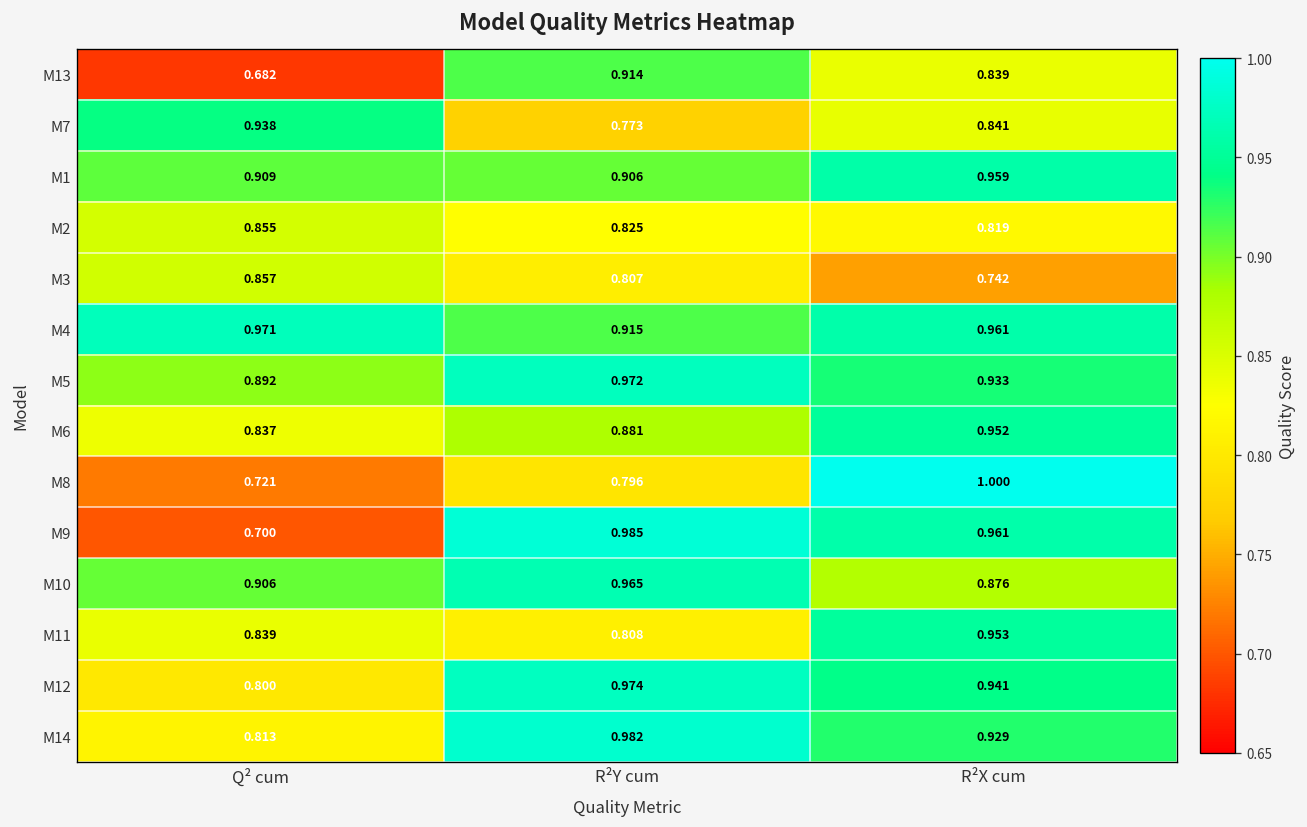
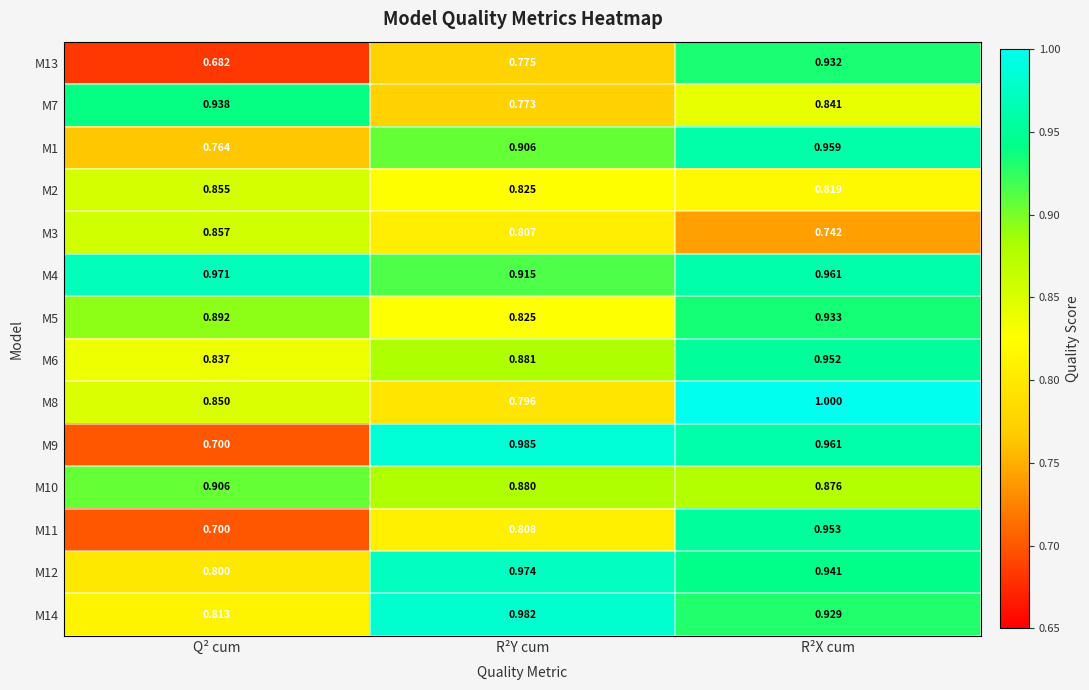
  {
    "M13": {
      "Q² cum": 0.682,
-     "R²Y cum": 0.914,
-     "R²X cum": 0.839
+     "R²Y cum": 0.775,
+     "R²X cum": 0.932
    },
    "M7": {
      "Q² cum": 0.938,
      "R²Y cum": 0.773,
      "R²X cum": 0.841
    },
    "M1": {
-     "Q² cum": 0.909,
+     "Q² cum": 0.764,
      "R²Y cum": 0.906,
      "R²X cum": 0.959
    },
    "M2": {
      "Q² cum": 0.855,
      "R²Y cum": 0.825,
      "R²X cum": 0.819
    },
    "M3": {
      "Q² cum": 0.857,
      "R²Y cum": 0.807,
      "R²X cum": 0.742
    },
    "M4": {
      "Q² cum": 0.971,
      "R²Y cum": 0.915,
      "R²X cum": 0.961
    },
    "M5": {
      "Q² cum": 0.892,
-     "R²Y cum": 0.972,
+     "R²Y cum": 0.825,
      "R²X cum": 0.933
    },
    "M6": {
      "Q² cum": 0.837,
      "R²Y cum": 0.881,
      "R²X cum": 0.952
    },
    "M8": {
-     "Q² cum": 0.721,
+     "Q² cum": 0.850,
      "R²Y cum": 0.796,
      "R²X cum": 1.000
    },
    "M9": {
      "Q² cum": 0.700,
      "R²Y cum": 0.985,
      "R²X cum": 0.961
    },
    "M10": {
      "Q² cum": 0.906,
-     "R²Y cum": 0.965,
+     "R²Y cum": 0.880,
      "R²X cum": 0.876
    },
    "M11": {
-     "Q² cum": 0.839,
+     "Q² cum": 0.700,
      "R²Y cum": 0.808,
      "R²X cum": 0.953
    },
    "M12": {
      "Q² cum": 0.800,
      "R²Y cum": 0.974,
      "R²X cum": 0.941
    },
    "M14": {
      "Q² cum": 0.813,
      "R²Y cum": 0.982,
      "R²X cum": 0.929
    }
  }
